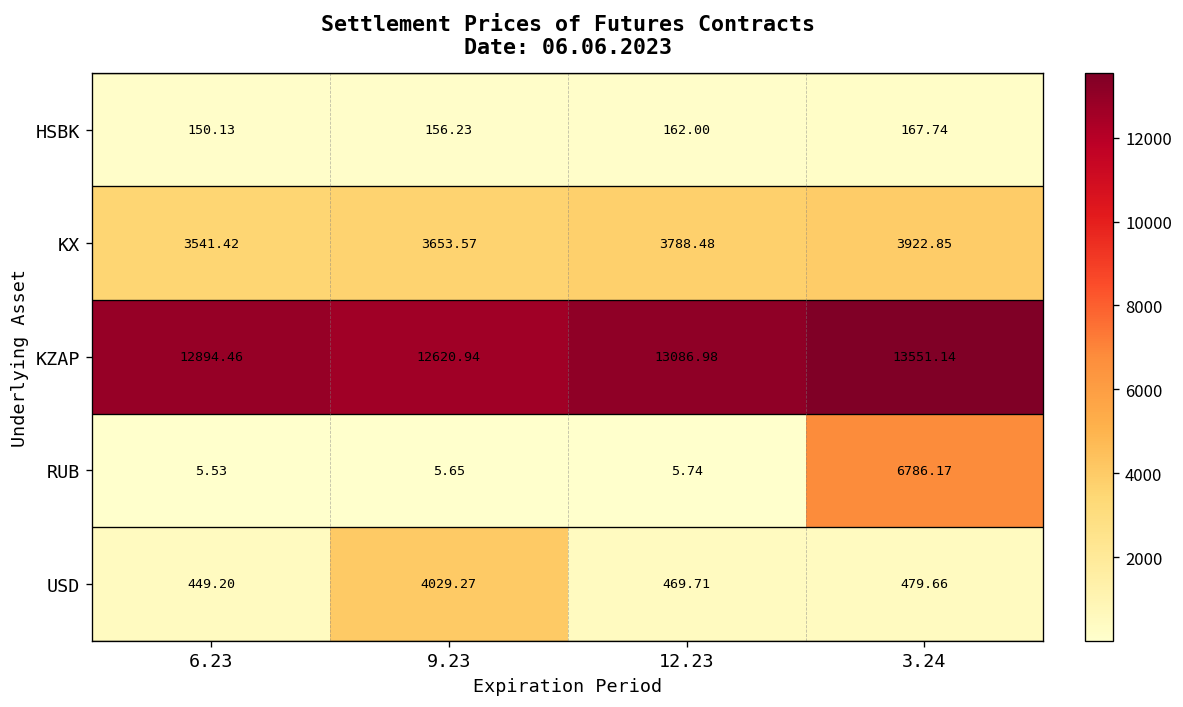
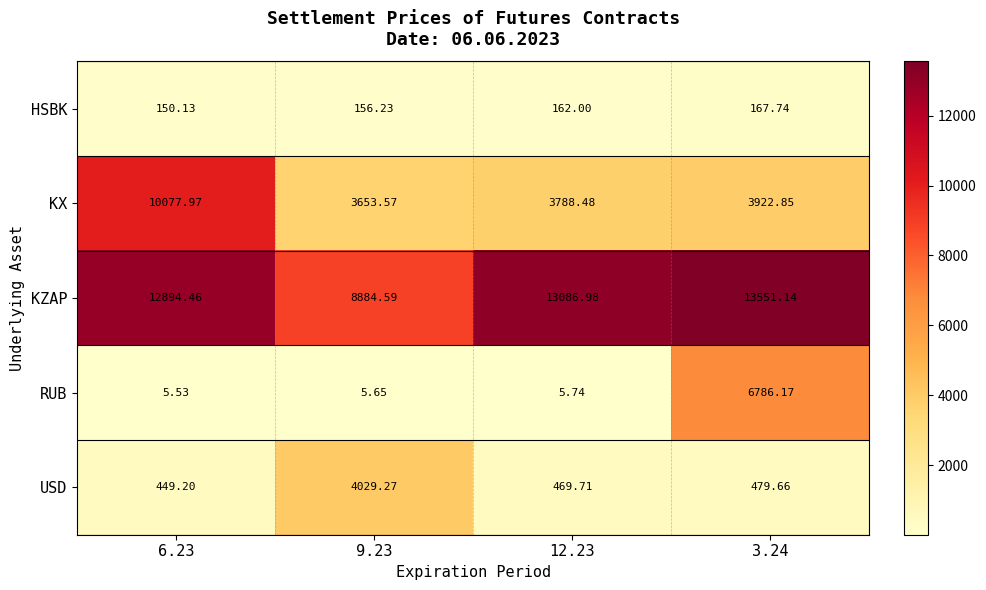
  {
    "HSBK": {
      "6.23": 150.13,
      "9.23": 156.23,
      "12.23": 162.00,
      "3.24": 167.74
    },
    "KX": {
-     "6.23": 3541.42,
+     "6.23": 10077.97,
      "9.23": 3653.57,
      "12.23": 3788.48,
      "3.24": 3922.85
    },
    "KZAP": {
      "6.23": 12894.46,
-     "9.23": 12620.94,
+     "9.23": 8884.59,
      "12.23": 13086.98,
      "3.24": 13551.14
    },
    "RUB": {
      "6.23": 5.53,
      "9.23": 5.65,
      "12.23": 5.74,
      "3.24": 6786.17
    },
    "USD": {
      "6.23": 449.20,
      "9.23": 4029.27,
      "12.23": 469.71,
      "3.24": 479.66
    }
  }
